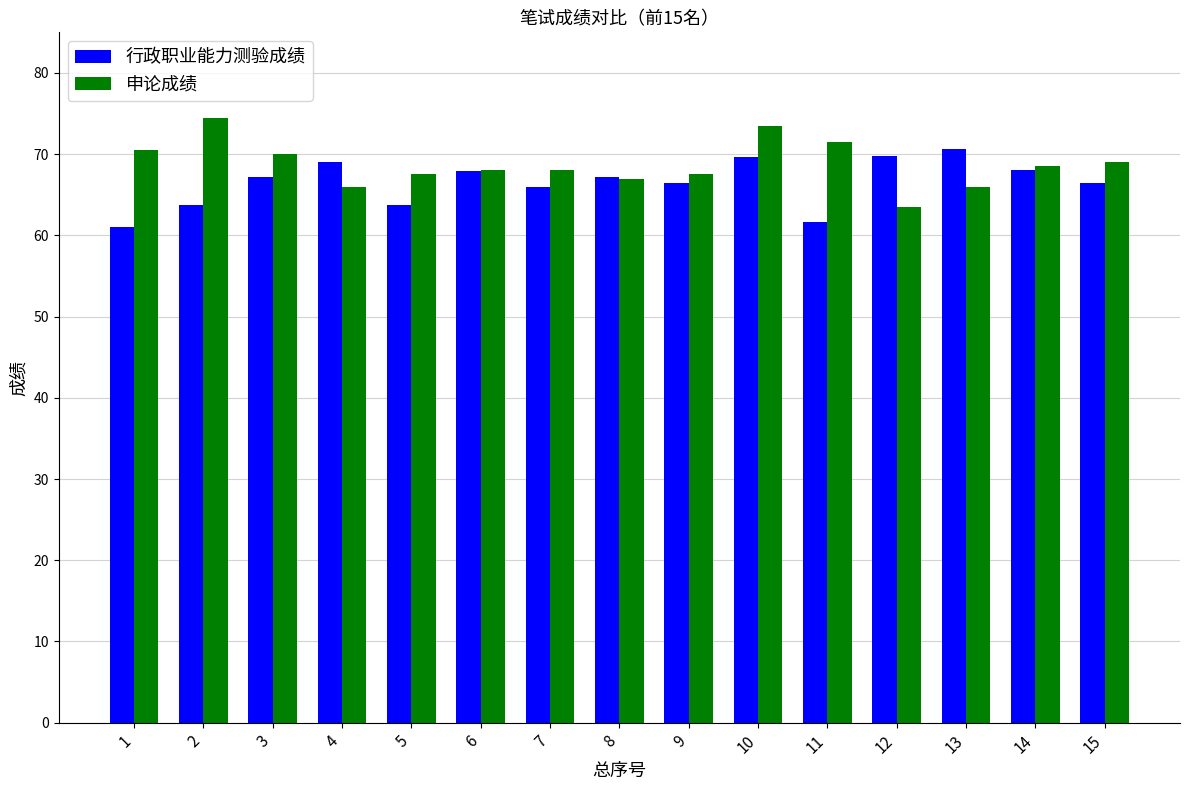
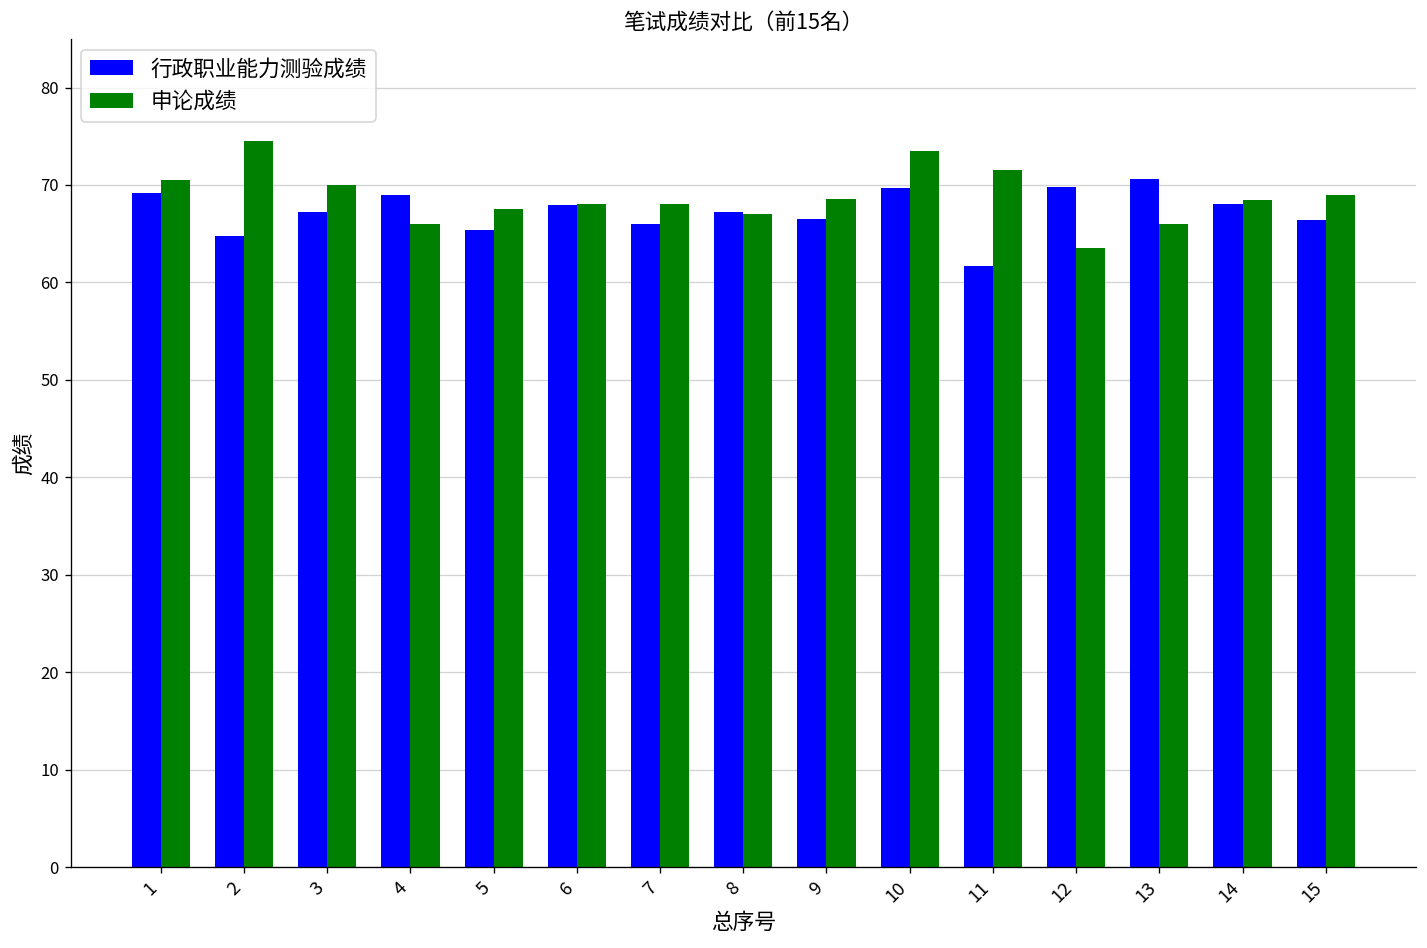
  {
    "行政职业能力测验成绩": {
-     "1": 61,
-     "2": 64,
+     "1": 69,
+     "2": 65,
      "3": 67,
      "4": 69,
-     "5": 64,
+     "5": 65,
      "6": 68,
      "7": 66,
      "8": 67,
      "9": 67,
      "10": 70,
      "11": 62,
      "12": 70,
      "13": 71,
      "14": 68,
      "15": 66
    },
    "申论成绩": {
      "1": 71,
      "2": 75,
      "3": 70,
      "4": 66,
      "5": 68,
      "6": 68,
      "7": 68,
      "8": 67,
-     "9": 68,
+     "9": 69,
      "10": 74,
      "11": 72,
      "12": 64,
      "13": 66,
      "14": 69,
      "15": 69
    }
  }
